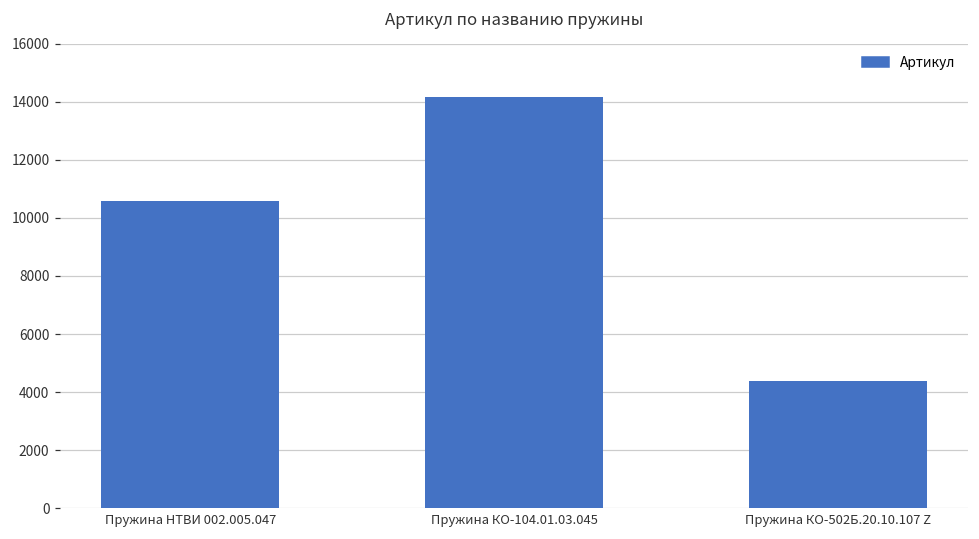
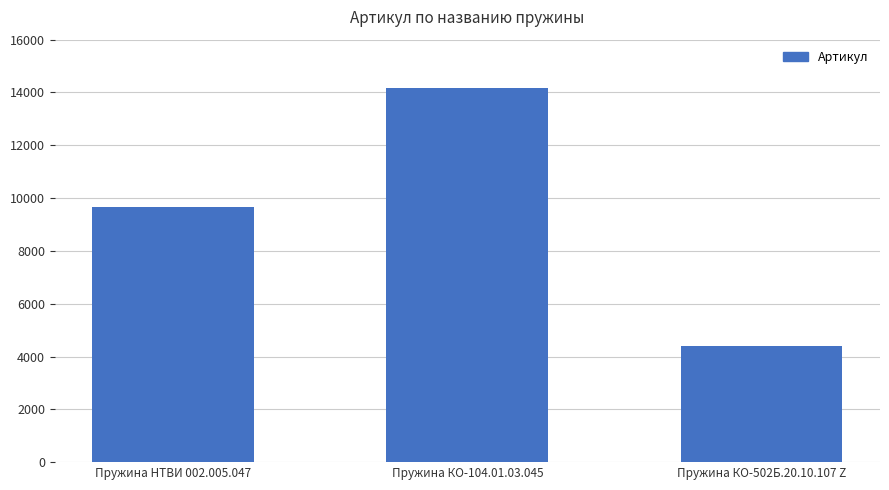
  {
-   "Пружина НТВИ 002.005.047": 10600,
+   "Пружина НТВИ 002.005.047": 9700,
    "Пружина КО-104.01.03.045": 14200,
    "Пружина КО-502Б.20.10.107 Z": 4400
  }
